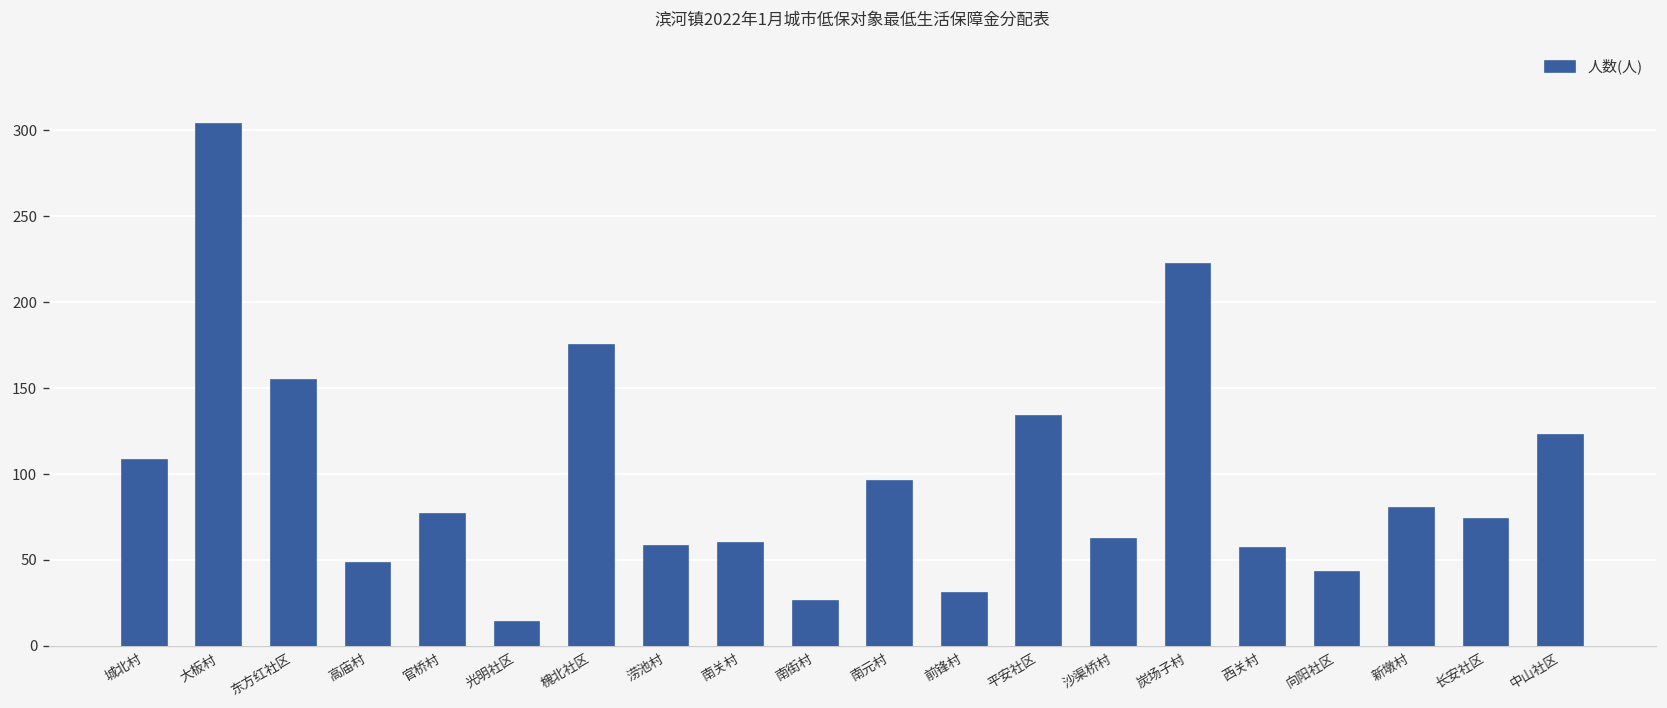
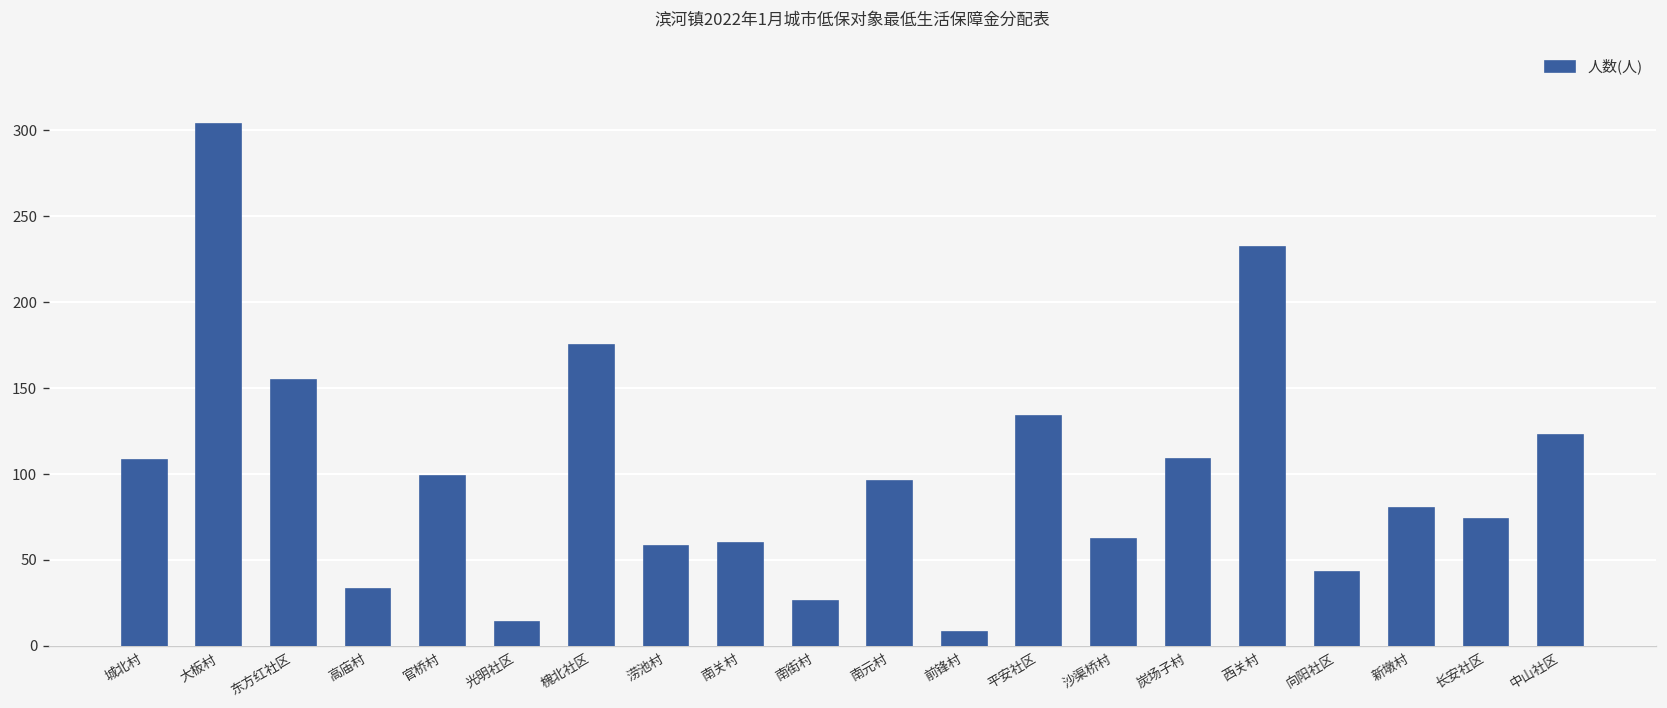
  {
    "城北村": 108,
    "大板村": 304,
    "东方红社区": 155,
-   "高庙村": 48,
-   "官桥村": 77,
+   "高庙村": 33,
+   "官桥村": 99,
    "光明社区": 14,
    "槐北社区": 175,
    "涝池村": 58,
    "南关村": 60,
    "南街村": 26,
    "南元村": 96,
-   "前锋村": 31,
+   "前锋村": 8,
    "平安社区": 134,
    "沙渠桥村": 62,
-   "炭场子村": 222,
-   "西关村": 57,
+   "炭场子村": 109,
+   "西关村": 232,
    "向阳社区": 43,
    "新墩村": 80,
    "长安社区": 74,
    "中山社区": 123
  }
